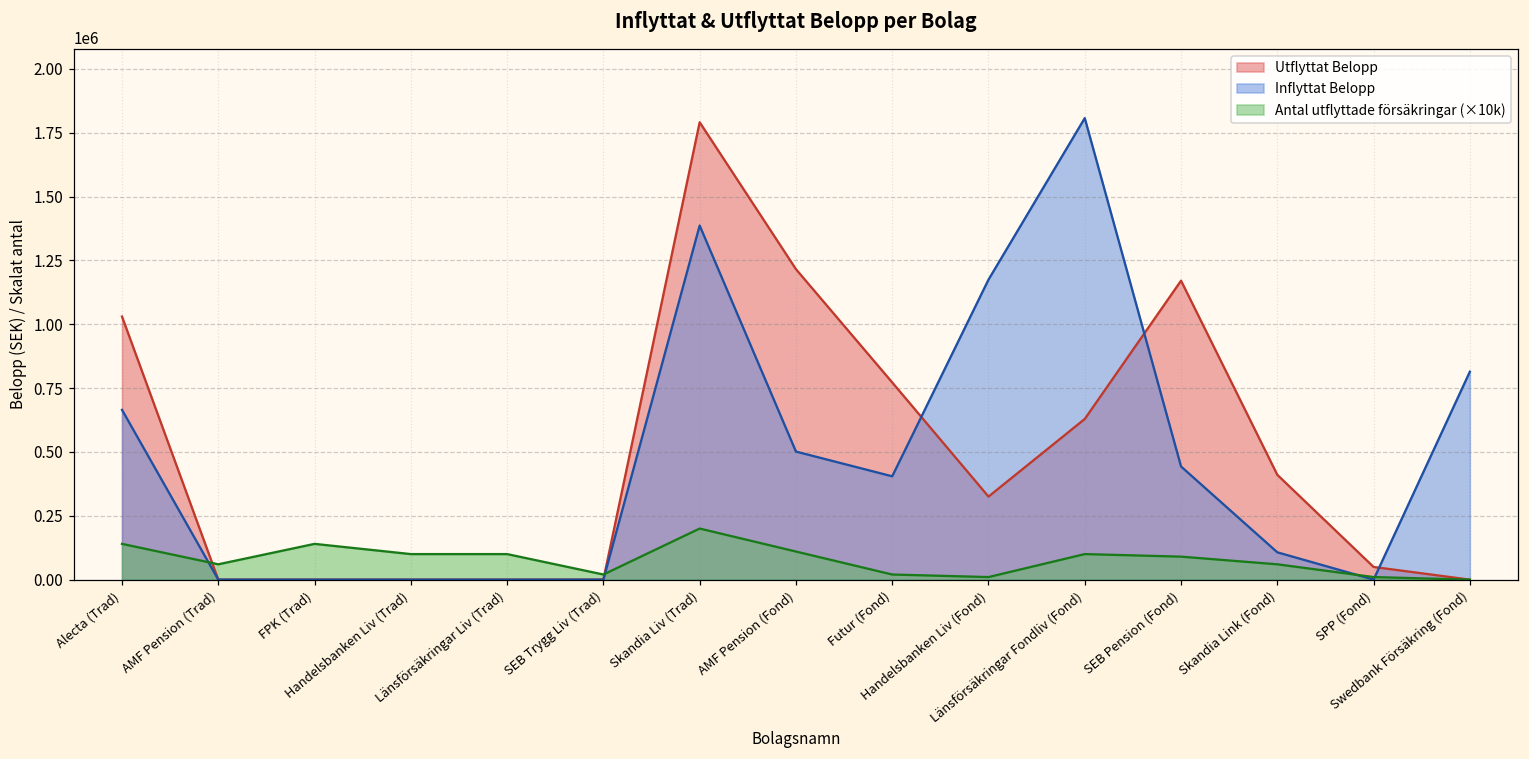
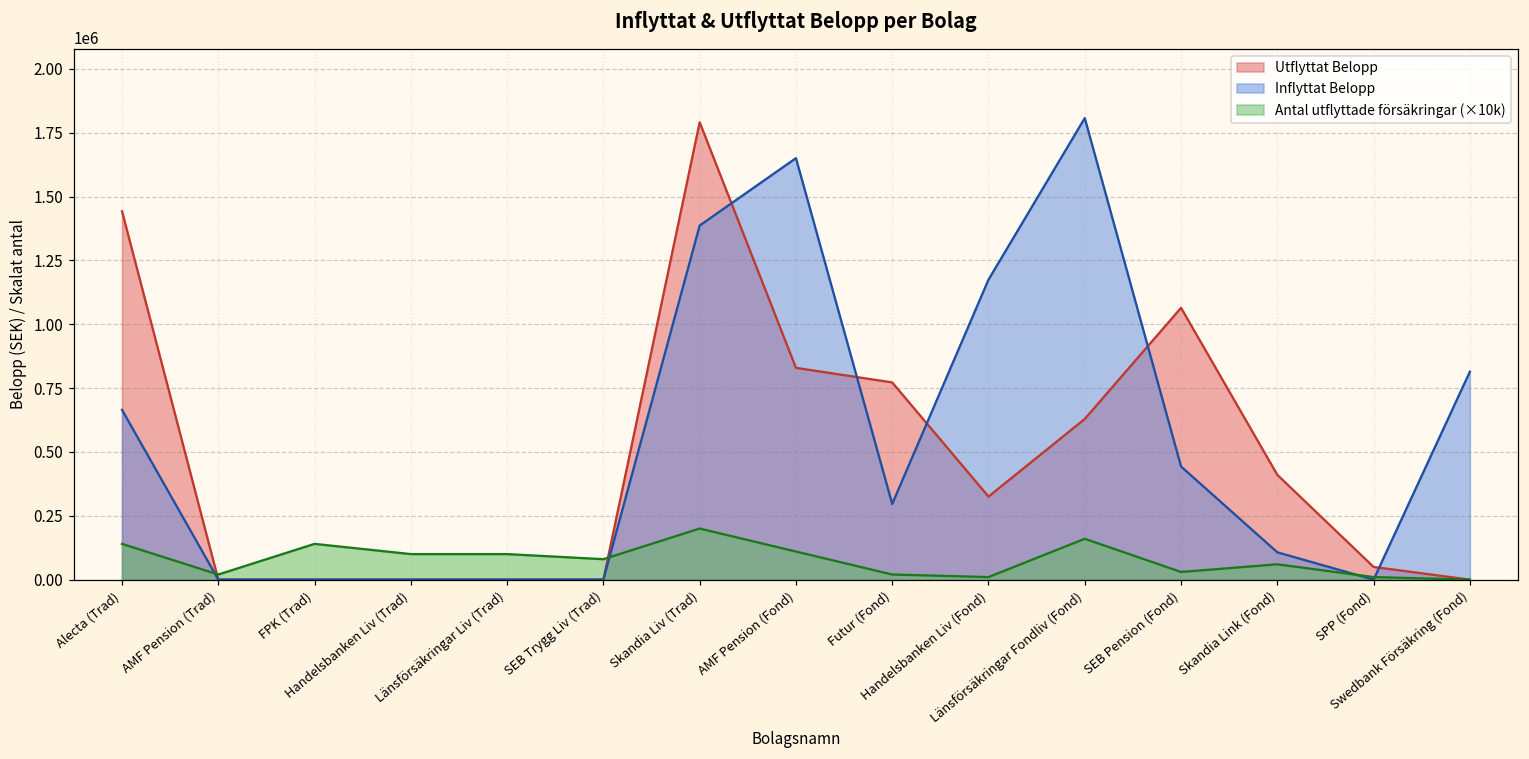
  {
    "Utflyttat Belopp": {
-     "Alecta (Trad)": 1030000,
+     "Alecta (Trad)": 1440000,
      "Skandia Liv (Trad)": 1790000,
-     "AMF Pension (Fond)": 1220000,
+     "AMF Pension (Fond)": 830000,
      "Futur (Fond)": 770000,
      "Handelsbanken Liv (Fond)": 330000,
      "Länsförsäkringar Fondliv (Fond)": 630000,
-     "SEB Pension (Fond)": 1170000,
+     "SEB Pension (Fond)": 1060000,
      "Skandia Link (Fond)": 410000,
      "SPP (Fond)": 50000
    },
    "Inflyttat Belopp": {
      "Alecta (Trad)": 660000,
      "Skandia Liv (Trad)": 1390000,
-     "AMF Pension (Fond)": 500000,
-     "Futur (Fond)": 400000,
+     "AMF Pension (Fond)": 1650000,
+     "Futur (Fond)": 300000,
      "Handelsbanken Liv (Fond)": 1170000,
      "Länsförsäkringar Fondliv (Fond)": 1810000,
      "SEB Pension (Fond)": 440000,
      "Skandia Link (Fond)": 110000,
      "Swedbank Försäkring (Fond)": 810000
    },
    "Antal utflyttade försäkringar (×10k)": {
      "Alecta (Trad)": 140000,
-     "AMF Pension (Trad)": 60000,
+     "AMF Pension (Trad)": 20000,
      "FPK (Trad)": 140000,
      "Handelsbanken Liv (Trad)": 100000,
      "Länsförsäkringar Liv (Trad)": 100000,
-     "SEB Trygg Liv (Trad)": 20000,
+     "SEB Trygg Liv (Trad)": 80000,
      "Skandia Liv (Trad)": 200000,
      "AMF Pension (Fond)": 110000,
      "Futur (Fond)": 20000,
      "Handelsbanken Liv (Fond)": 10000,
-     "Länsförsäkringar Fondliv (Fond)": 100000,
-     "SEB Pension (Fond)": 90000,
+     "Länsförsäkringar Fondliv (Fond)": 160000,
+     "SEB Pension (Fond)": 30000,
      "Skandia Link (Fond)": 60000
    }
  }
